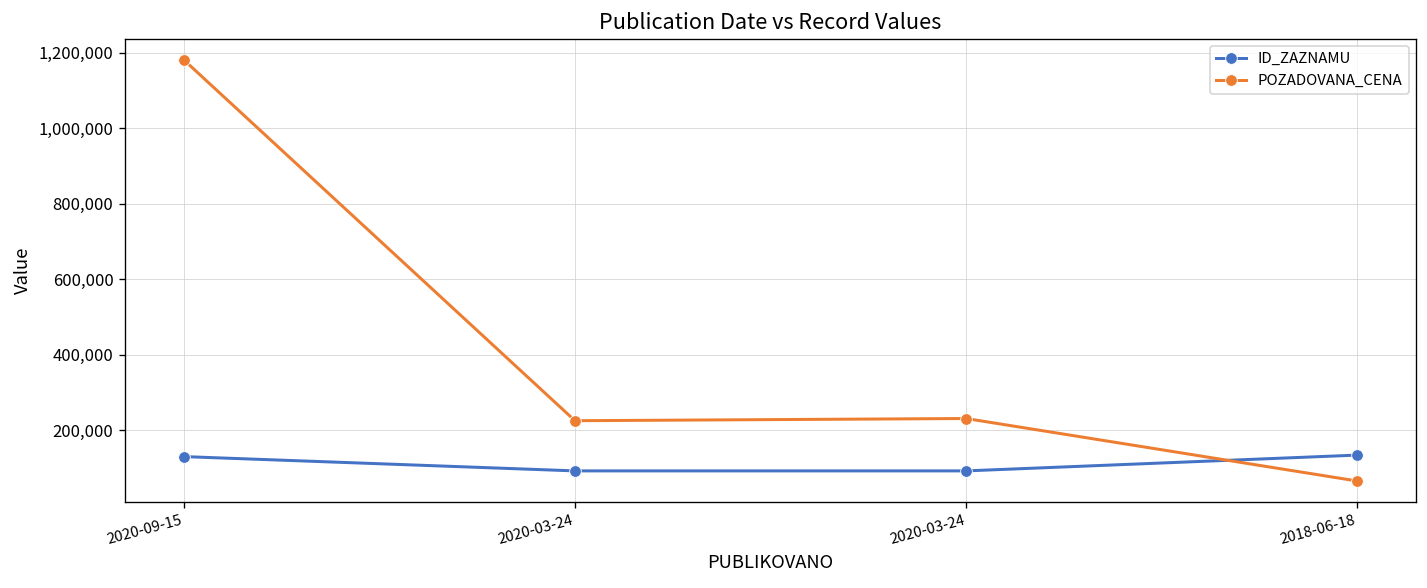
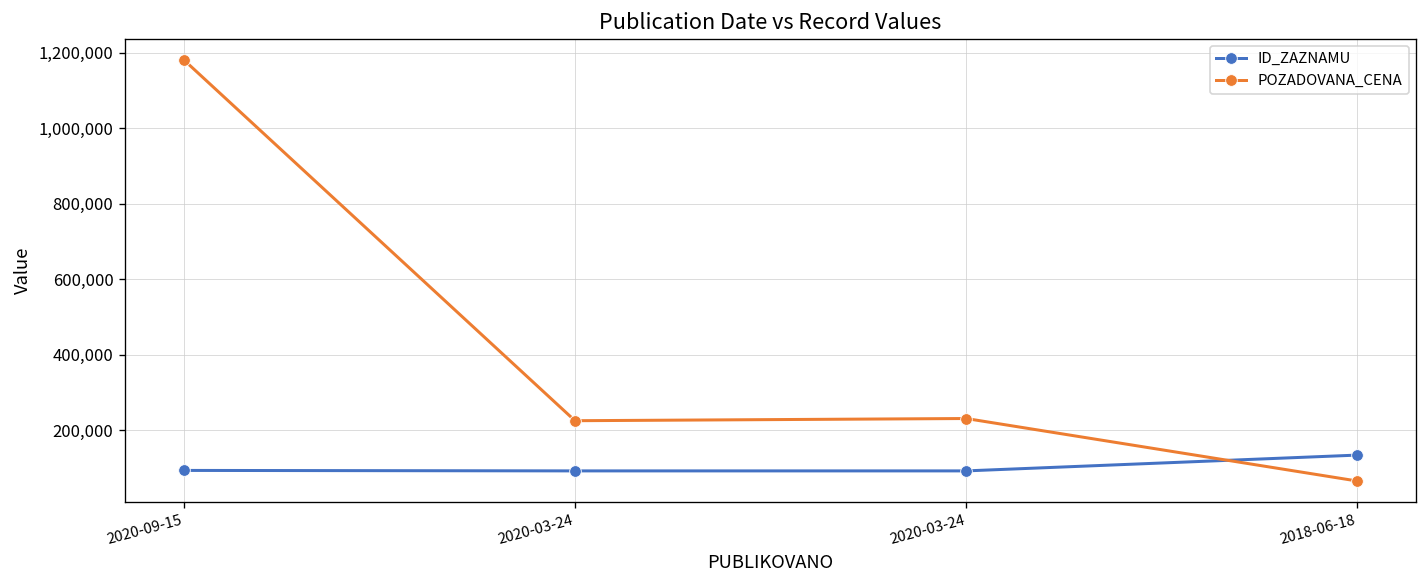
  {
    "ID_ZAZNAMU": {
-     "2020-09-15": "130,000",
+     "2020-09-15": "90,000",
      "2018-06-18": "130,000"
    },
    "POZADOVANA_CENA": {
      "2020-09-15": "1,180,000",
      "2018-06-18": "70,000"
    }
  }
